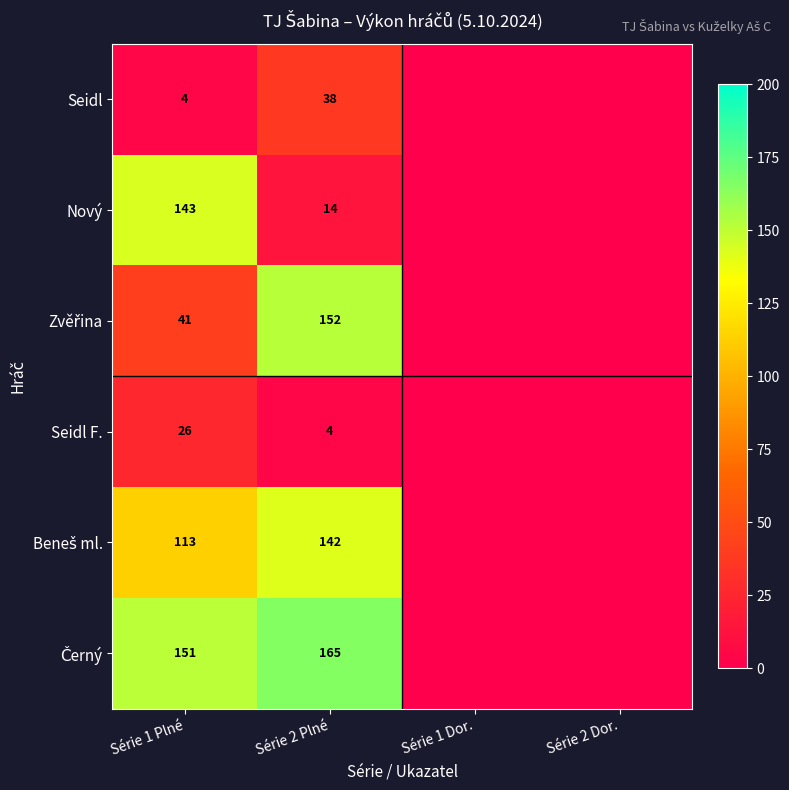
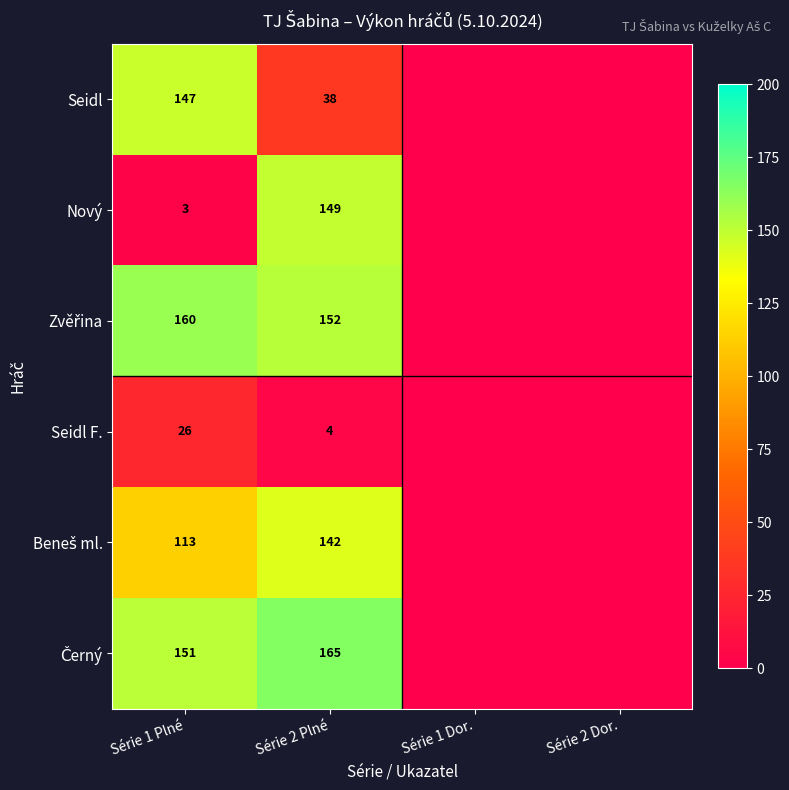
  {
    "Seidl": {
-     "Série 1 Plné": 4,
+     "Série 1 Plné": 147,
      "Série 2 Plné": 38
    },
    "Nový": {
-     "Série 1 Plné": 143,
-     "Série 2 Plné": 14
+     "Série 1 Plné": 3,
+     "Série 2 Plné": 149
    },
    "Zvěřina": {
-     "Série 1 Plné": 41,
+     "Série 1 Plné": 160,
      "Série 2 Plné": 152
    },
    "Seidl F.": {
      "Série 1 Plné": 26,
      "Série 2 Plné": 4
    },
    "Beneš ml.": {
      "Série 1 Plné": 113,
      "Série 2 Plné": 142
    },
    "Černý": {
      "Série 1 Plné": 151,
      "Série 2 Plné": 165
    }
  }
